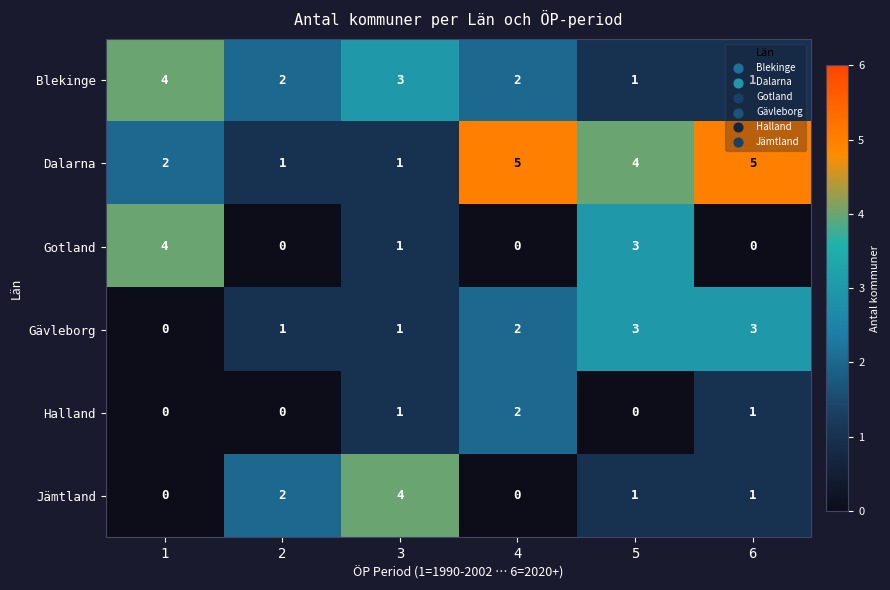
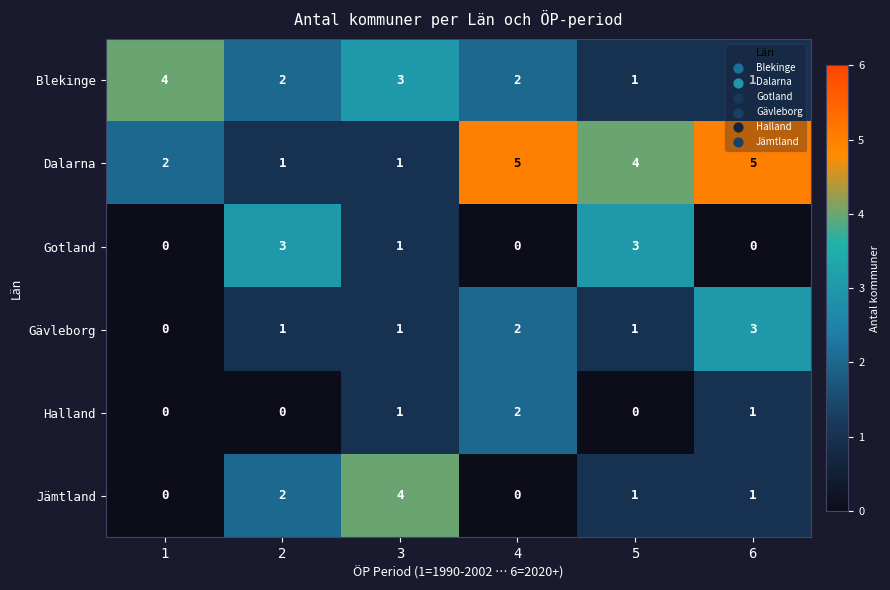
  {
    "Blekinge": {
      "1": 4,
      "2": 2,
      "3": 3,
      "4": 2,
      "5": 1
    },
    "Dalarna": {
      "1": 2,
      "2": 1,
      "3": 1,
      "4": 5,
      "5": 4,
      "6": 5
    },
    "Gotland": {
-     "1": 4,
-     "2": 0,
+     "1": 0,
+     "2": 3,
      "3": 1,
      "4": 0,
      "5": 3,
      "6": 0
    },
    "Gävleborg": {
      "1": 0,
      "2": 1,
      "3": 1,
      "4": 2,
-     "5": 3,
+     "5": 1,
      "6": 3
    },
    "Halland": {
      "1": 0,
      "2": 0,
      "3": 1,
      "4": 2,
      "5": 0,
      "6": 1
    },
    "Jämtland": {
      "1": 0,
      "2": 2,
      "3": 4,
      "4": 0,
      "5": 1,
      "6": 1
    }
  }
